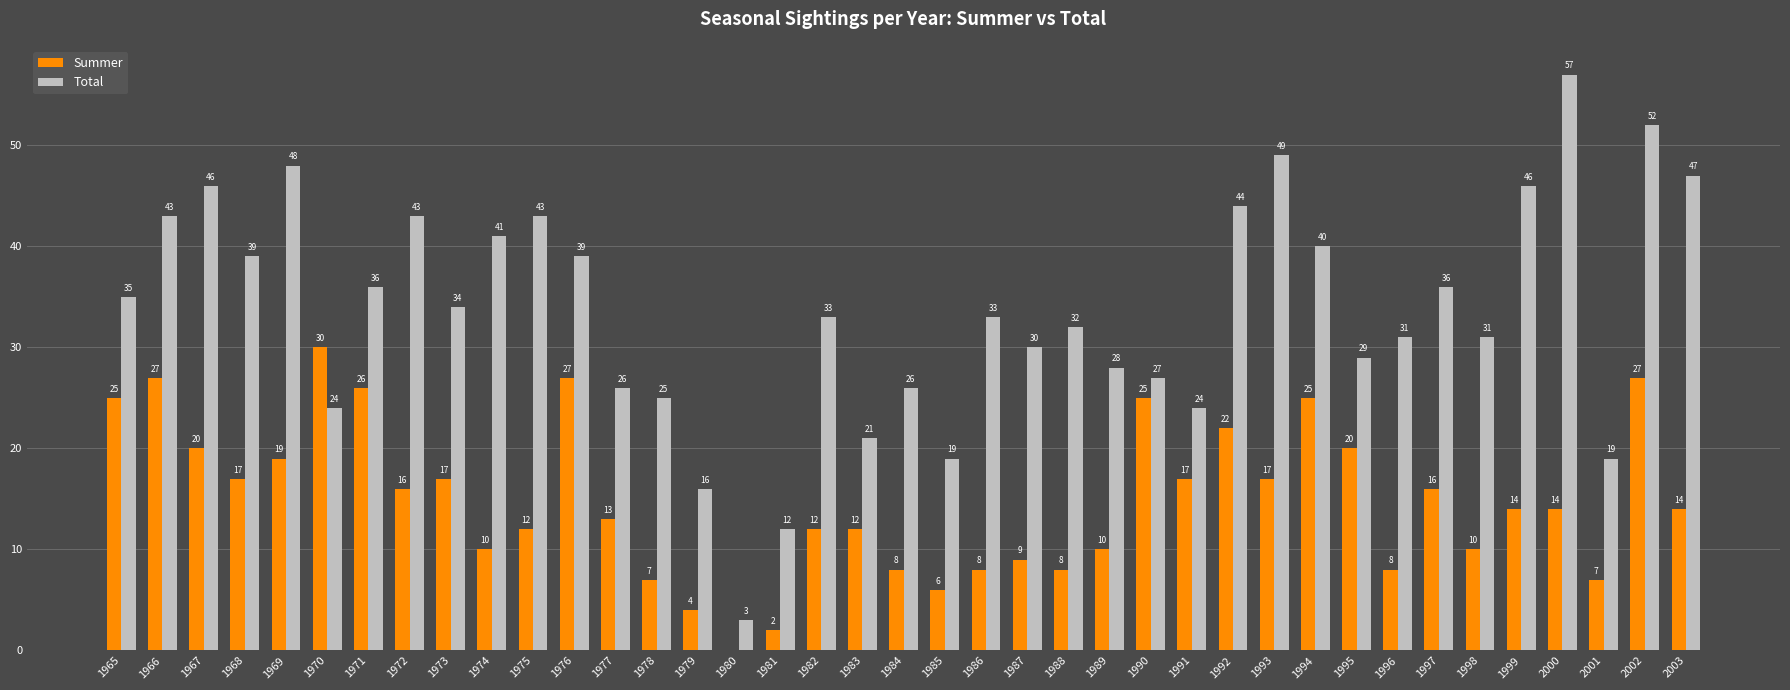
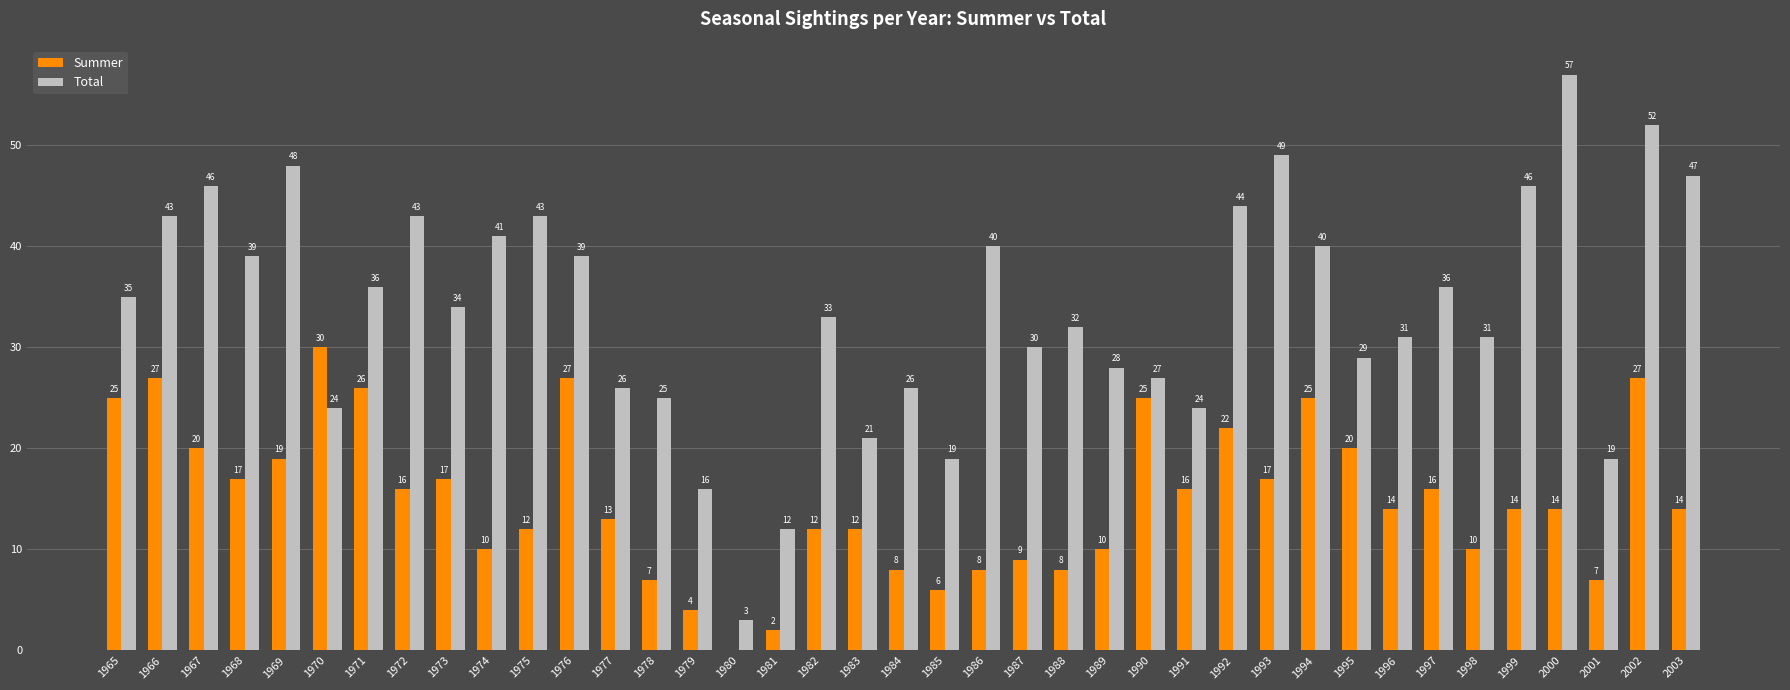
  {
    "Summer": {
      "1965": 25,
      "1966": 27,
      "1967": 20,
      "1968": 17,
      "1969": 19,
      "1970": 30,
      "1971": 26,
      "1972": 16,
      "1973": 17,
      "1974": 10,
      "1975": 12,
      "1976": 27,
      "1977": 13,
      "1978": 7,
      "1979": 4,
      "1981": 2,
      "1982": 12,
      "1983": 12,
      "1984": 8,
      "1985": 6,
      "1986": 8,
      "1987": 9,
      "1988": 8,
      "1989": 10,
      "1990": 25,
-     "1991": 17,
+     "1991": 16,
      "1992": 22,
      "1993": 17,
      "1994": 25,
      "1995": 20,
-     "1996": 8,
+     "1996": 14,
      "1997": 16,
      "1998": 10,
      "1999": 14,
      "2000": 14,
      "2001": 7,
      "2002": 27,
      "2003": 14
    },
    "Total": {
      "1965": 35,
      "1966": 43,
      "1967": 46,
      "1968": 39,
      "1969": 48,
      "1970": 24,
      "1971": 36,
      "1972": 43,
      "1973": 34,
      "1974": 41,
      "1975": 43,
      "1976": 39,
      "1977": 26,
      "1978": 25,
      "1979": 16,
      "1980": 3,
      "1981": 12,
      "1982": 33,
      "1983": 21,
      "1984": 26,
      "1985": 19,
-     "1986": 33,
+     "1986": 40,
      "1987": 30,
      "1988": 32,
      "1989": 28,
      "1990": 27,
      "1991": 24,
      "1992": 44,
      "1993": 49,
      "1994": 40,
      "1995": 29,
      "1996": 31,
      "1997": 36,
      "1998": 31,
      "1999": 46,
      "2000": 57,
      "2001": 19,
      "2002": 52,
      "2003": 47
    }
  }
